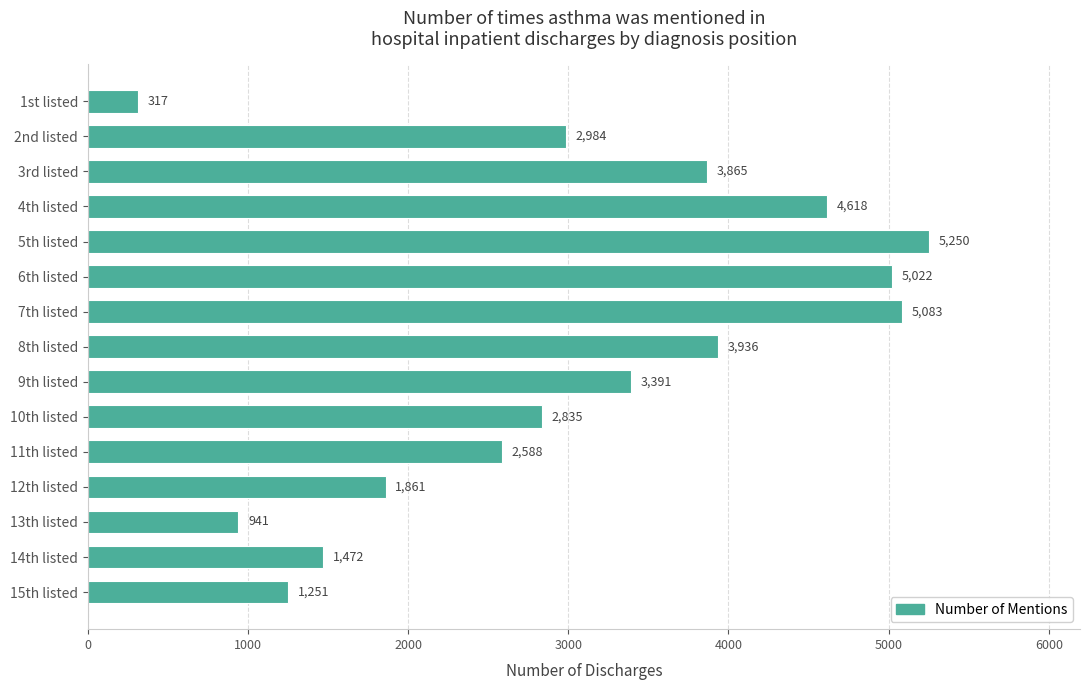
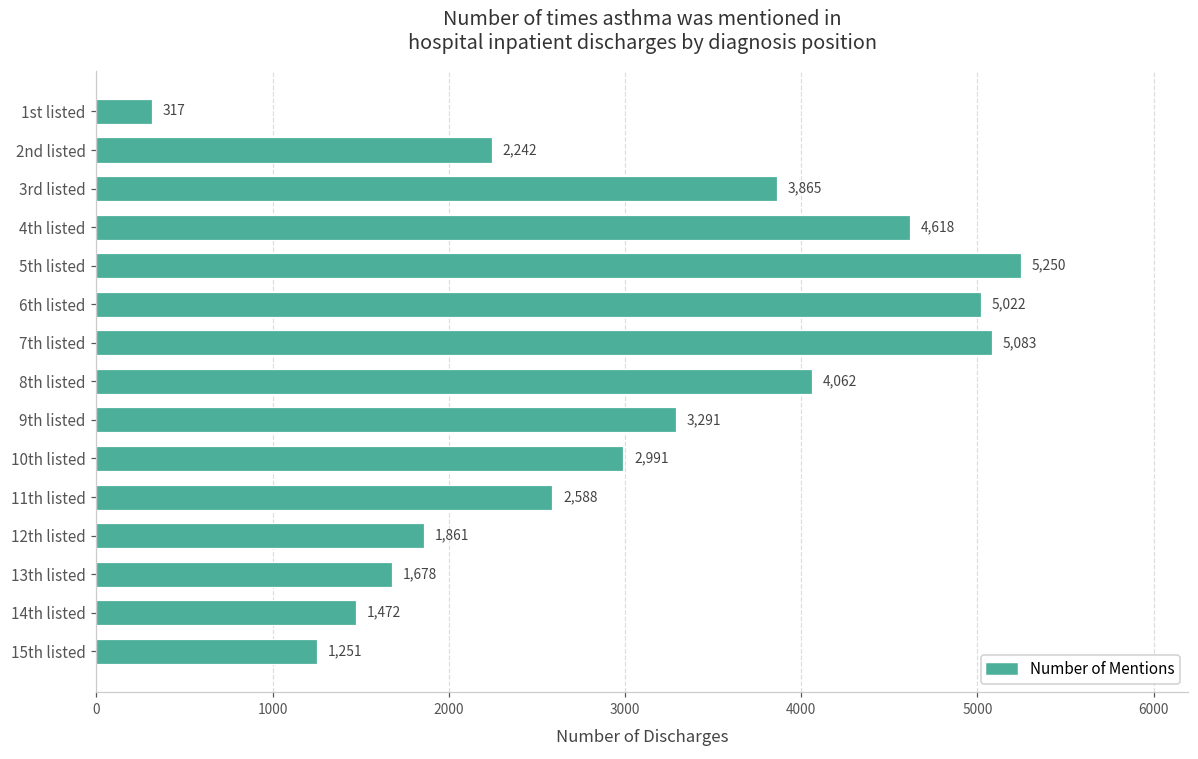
  {
    "1st listed": "317",
-   "2nd listed": "2,984",
+   "2nd listed": "2,242",
    "3rd listed": "3,865",
    "4th listed": "4,618",
    "5th listed": "5,250",
    "6th listed": "5,022",
    "7th listed": "5,083",
-   "8th listed": "3,936",
-   "9th listed": "3,391",
-   "10th listed": "2,835",
+   "8th listed": "4,062",
+   "9th listed": "3,291",
+   "10th listed": "2,991",
    "11th listed": "2,588",
    "12th listed": "1,861",
-   "13th listed": "941",
+   "13th listed": "1,678",
    "14th listed": "1,472",
    "15th listed": "1,251"
  }
